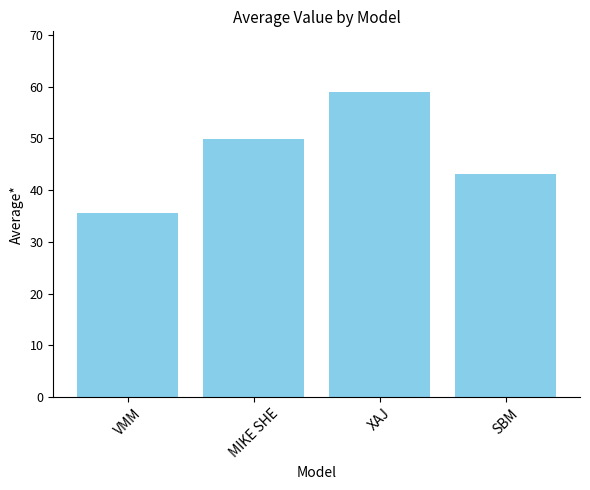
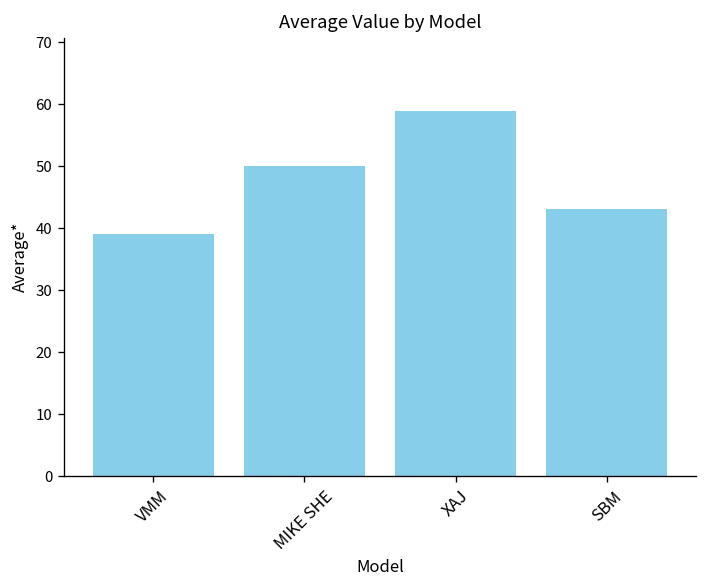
  {
-   "VMM": 36,
+   "VMM": 39,
    "MIKE SHE": 50,
    "XAJ": 59,
    "SBM": 43
  }
